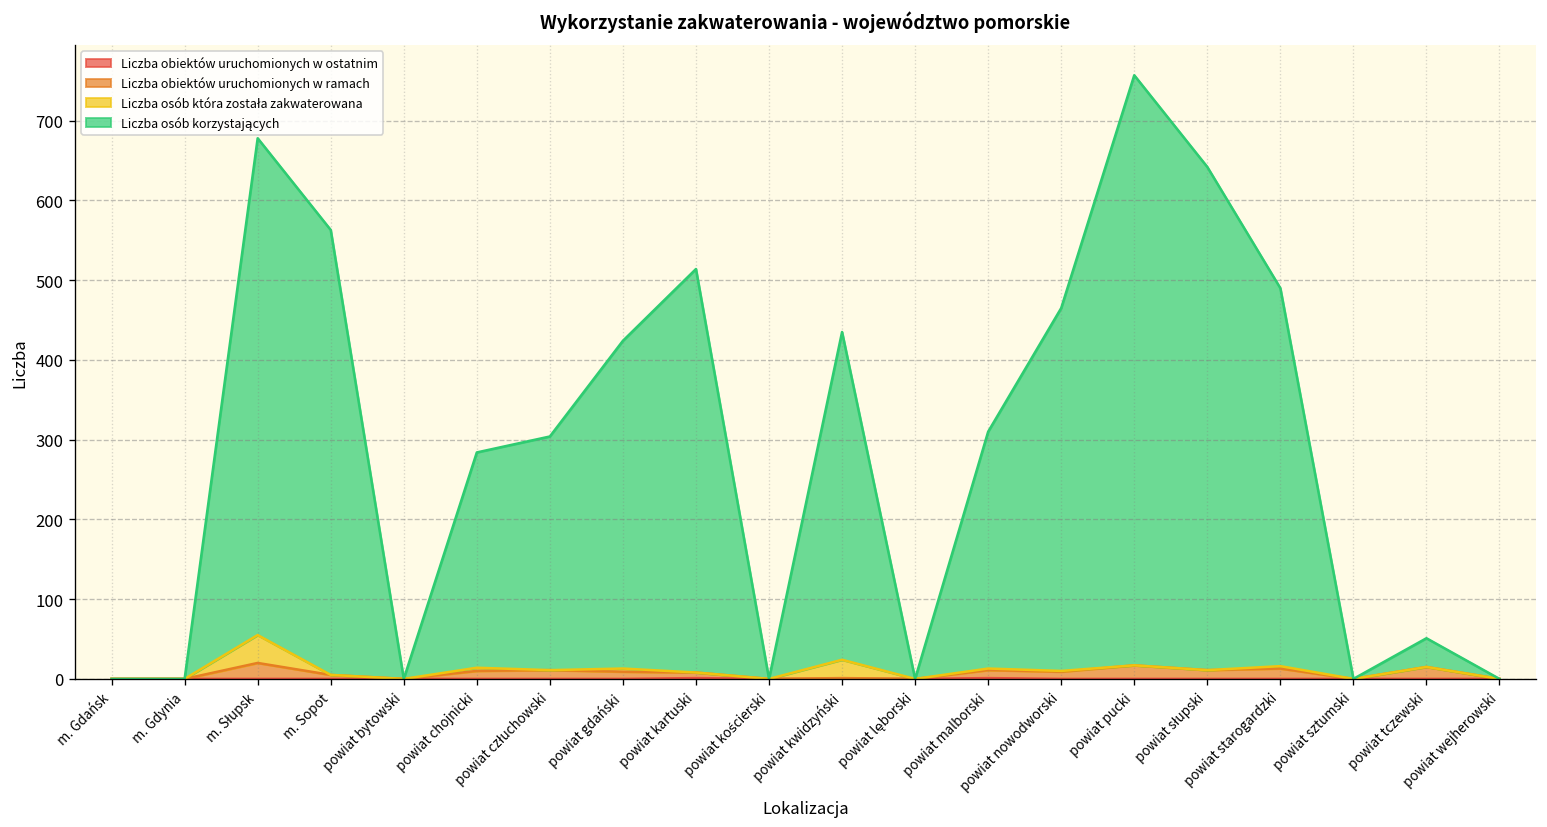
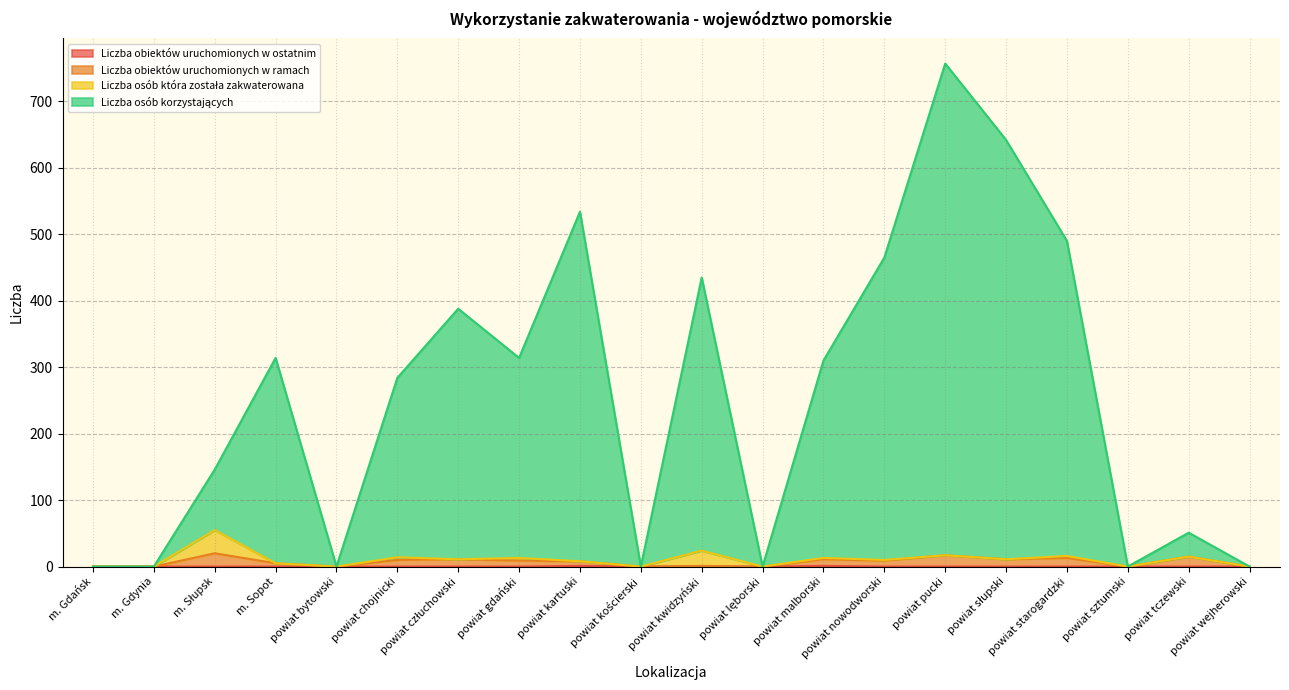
  {
    "Liczba osób która została zakwaterowana": {
      "m. Słupsk": 40,
      "powiat chojnicki": 0,
      "powiat gdański": 0,
      "powiat kwidzyński": 20
    },
    "Liczba osób korzystających": {
-     "m. Słupsk": 620,
-     "m. Sopot": 560,
+     "m. Słupsk": 90,
+     "m. Sopot": 310,
      "powiat chojnicki": 270,
-     "powiat człuchowski": 290,
-     "powiat gdański": 410,
-     "powiat kartuski": 510,
+     "powiat człuchowski": 380,
+     "powiat gdański": 300,
+     "powiat kartuski": 530,
      "powiat kwidzyński": 410,
      "powiat malborski": 300,
      "powiat nowodworski": 460,
      "powiat pucki": 740,
      "powiat słupski": 630,
      "powiat starogardzki": 470,
      "powiat tczewski": 40
    }
  }
